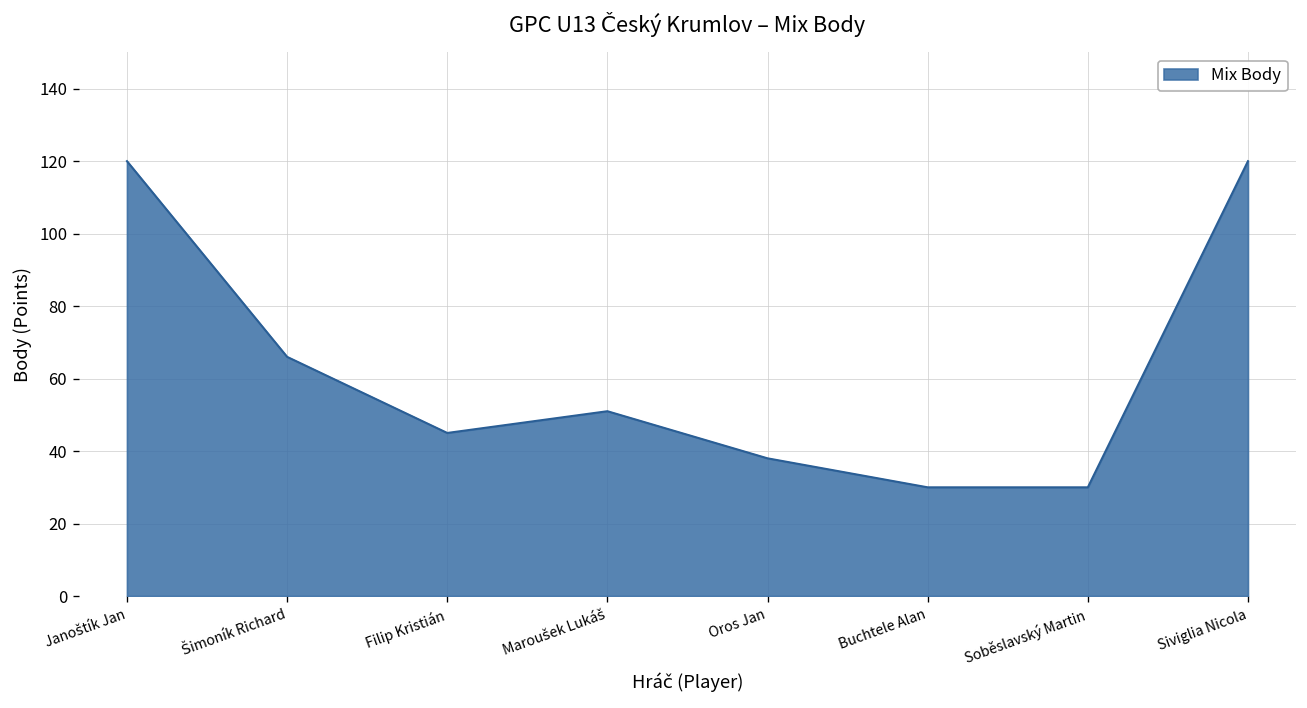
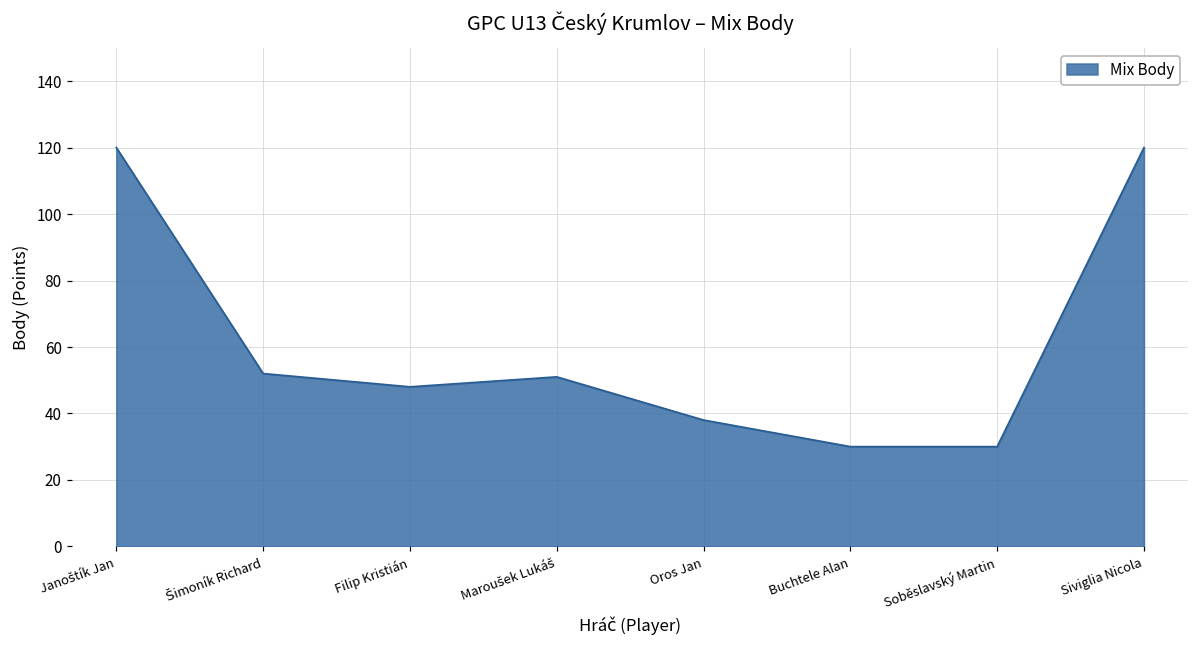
  {
    "Janoštík Jan": 120,
-   "Šimoník Richard": 66,
-   "Filip Kristián": 45,
+   "Šimoník Richard": 52,
+   "Filip Kristián": 48,
    "Maroušek Lukáš": 51,
    "Oros Jan": 38,
    "Buchtele Alan": 30,
    "Soběslavský Martin": 30,
    "Siviglia Nicola": 120
  }
